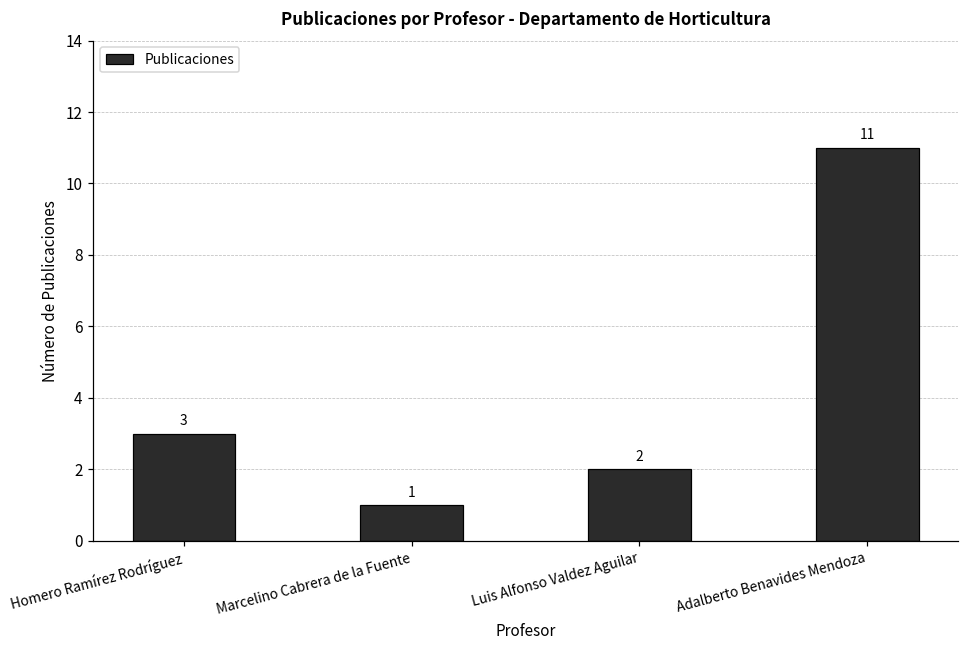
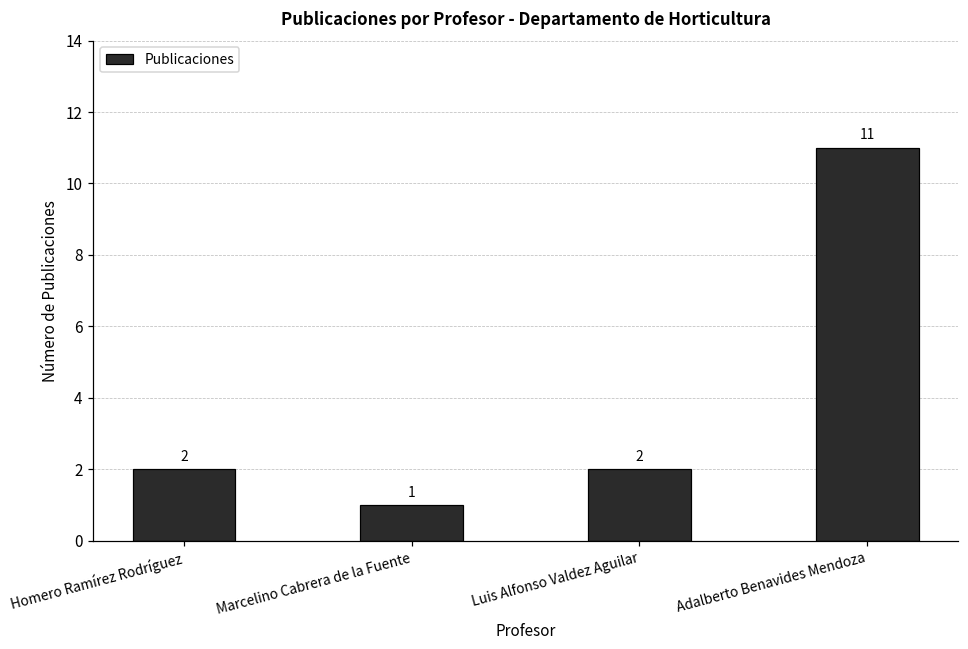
  {
-   "Homero Ramírez Rodríguez": 3,
+   "Homero Ramírez Rodríguez": 2,
    "Marcelino Cabrera de la Fuente": 1,
    "Luis Alfonso Valdez Aguilar": 2,
    "Adalberto Benavides Mendoza": 11
  }
